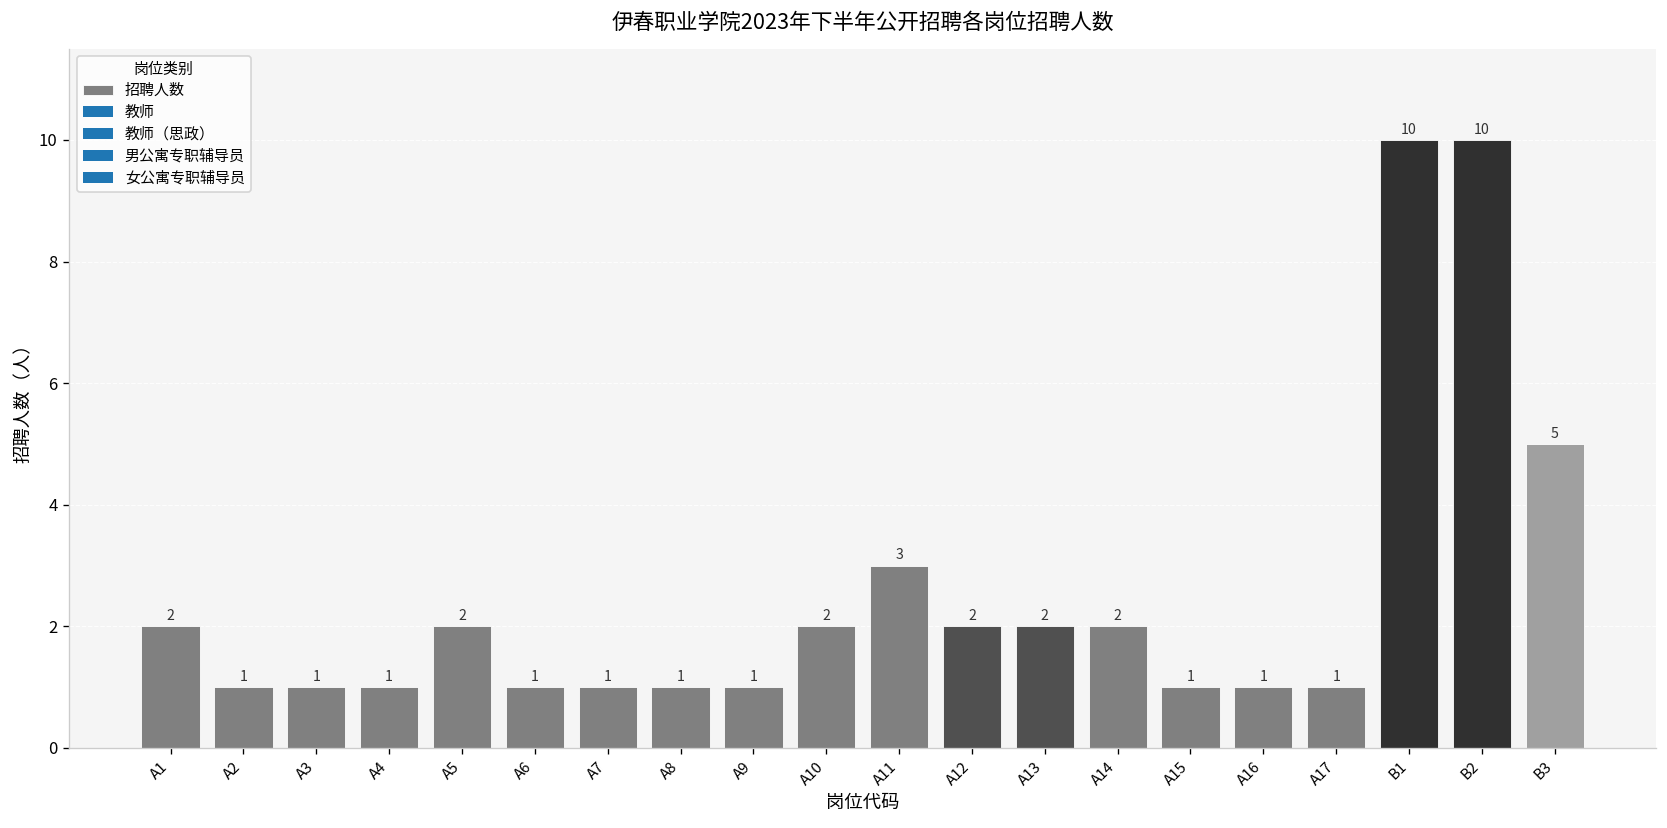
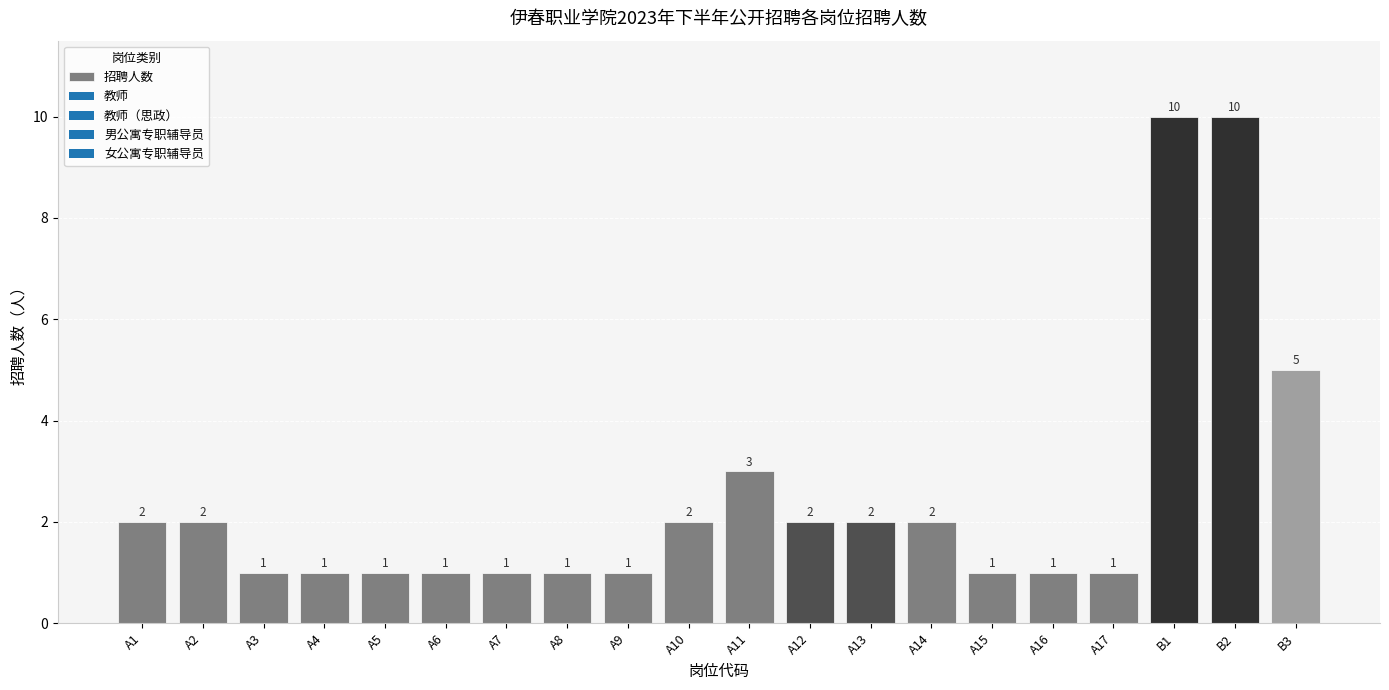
  {
    "A1": 2,
-   "A2": 1,
+   "A2": 2,
    "A3": 1,
    "A4": 1,
-   "A5": 2,
+   "A5": 1,
    "A6": 1,
    "A7": 1,
    "A8": 1,
    "A9": 1,
    "A10": 2,
    "A11": 3,
    "A12": 2,
    "A13": 2,
    "A14": 2,
    "A15": 1,
    "A16": 1,
    "A17": 1,
    "B1": 10,
    "B2": 10,
    "B3": 5
  }
